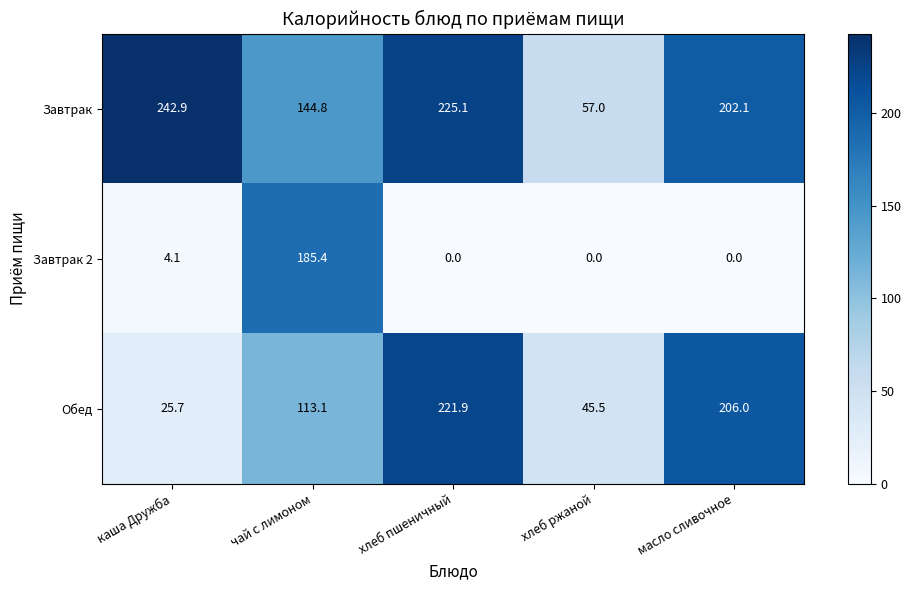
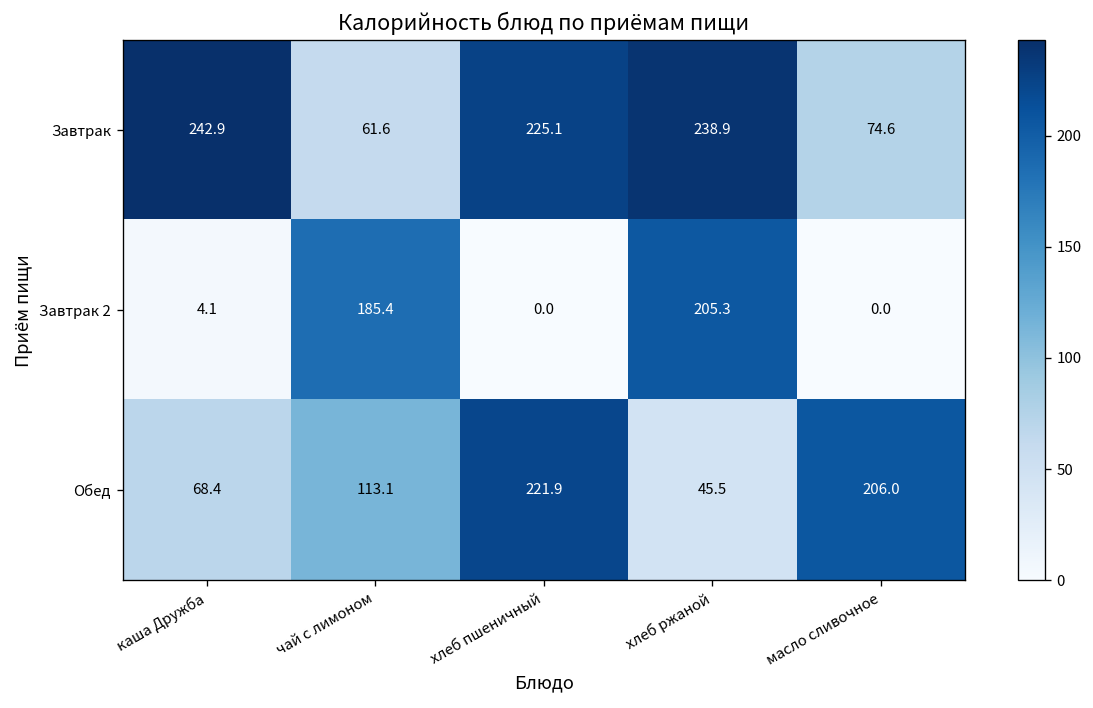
  {
    "Завтрак": {
      "каша Дружба": 242.9,
-     "чай с лимоном": 144.8,
+     "чай с лимоном": 61.6,
      "хлеб пшеничный": 225.1,
-     "хлеб ржаной": 57.0,
-     "масло сливочное": 202.1
+     "хлеб ржаной": 238.9,
+     "масло сливочное": 74.6
    },
    "Завтрак 2": {
      "каша Дружба": 4.1,
      "чай с лимоном": 185.4,
      "хлеб пшеничный": 0.0,
-     "хлеб ржаной": 0.0,
+     "хлеб ржаной": 205.3,
      "масло сливочное": 0.0
    },
    "Обед": {
-     "каша Дружба": 25.7,
+     "каша Дружба": 68.4,
      "чай с лимоном": 113.1,
      "хлеб пшеничный": 221.9,
      "хлеб ржаной": 45.5,
      "масло сливочное": 206.0
    }
  }
